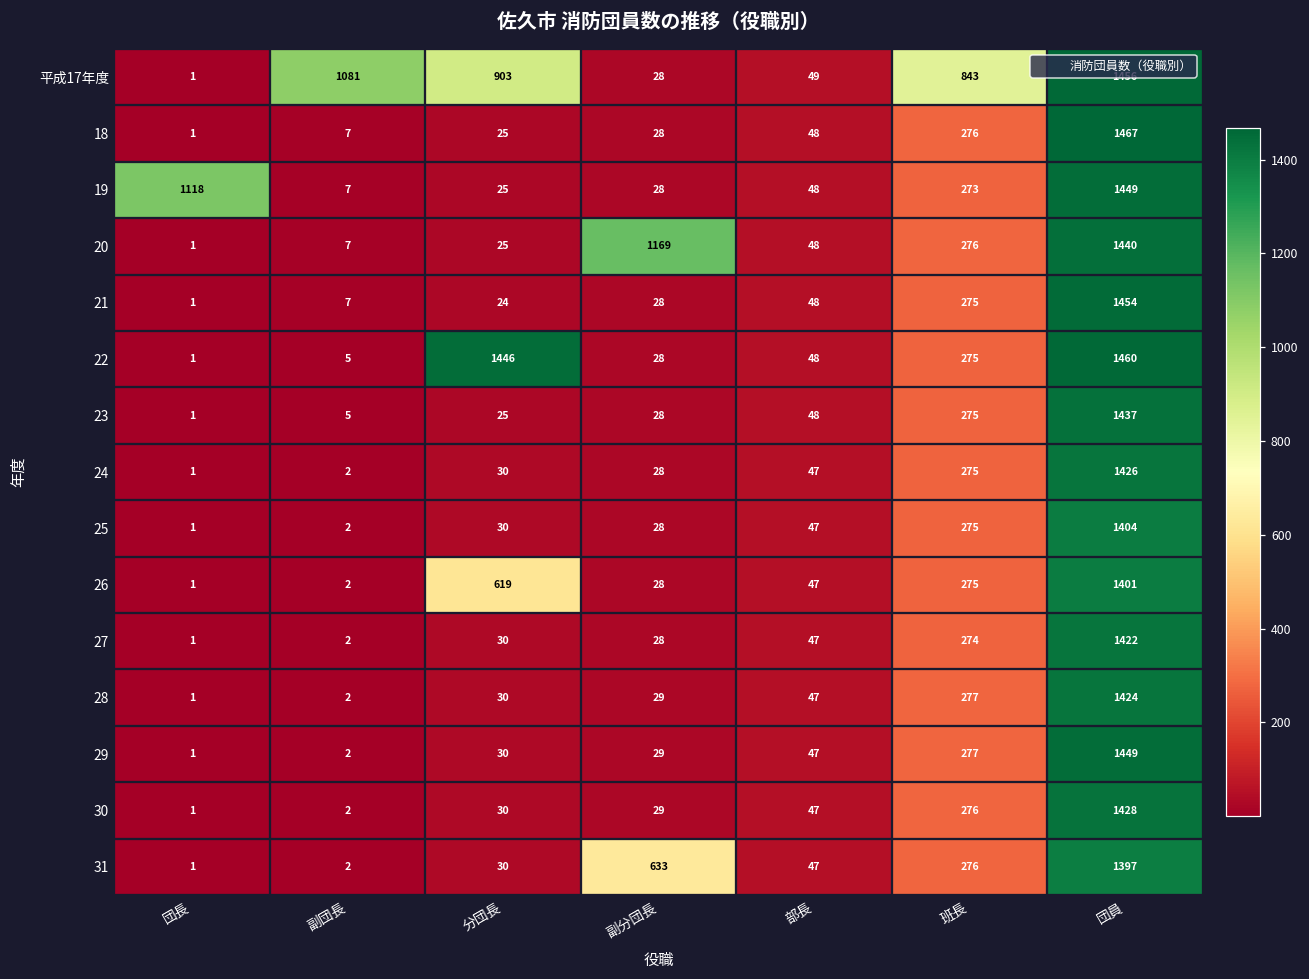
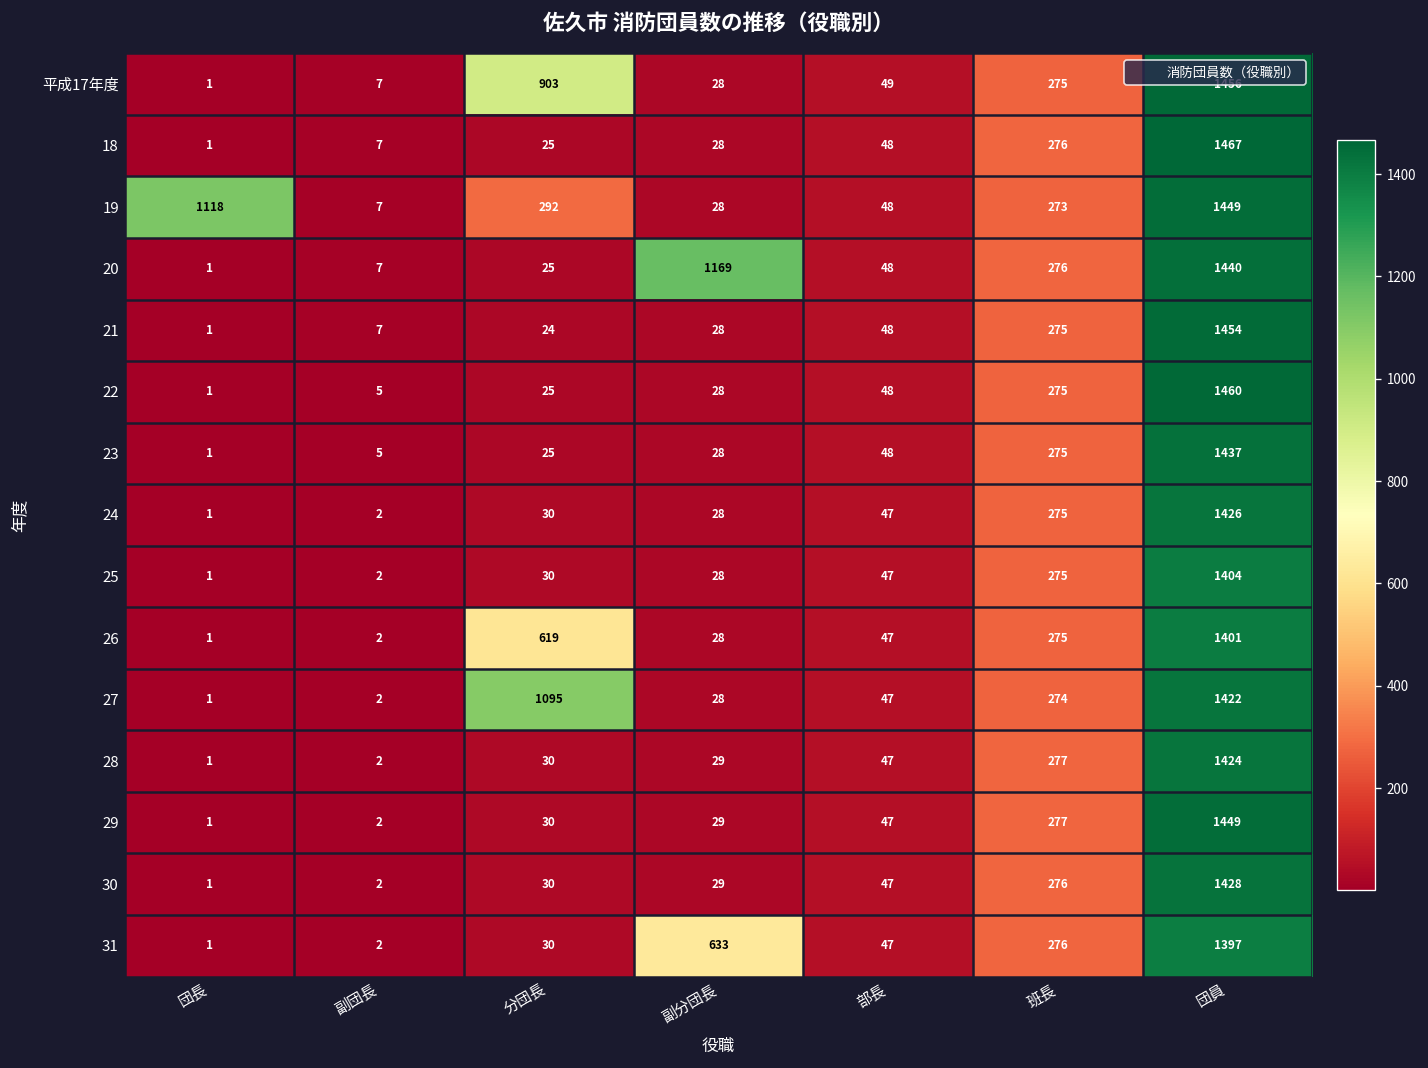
  {
    "平成17年度": {
      "団長": 1,
-     "副団長": 1081,
+     "副団長": 7,
      "分団長": 903,
      "副分団長": 28,
      "部長": 49,
-     "班長": 843
+     "班長": 275
    },
    "18": {
      "団長": 1,
      "副団長": 7,
      "分団長": 25,
      "副分団長": 28,
      "部長": 48,
      "班長": 276,
      "団員": 1467
    },
    "19": {
      "団長": 1118,
      "副団長": 7,
-     "分団長": 25,
+     "分団長": 292,
      "副分団長": 28,
      "部長": 48,
      "班長": 273,
      "団員": 1449
    },
    "20": {
      "団長": 1,
      "副団長": 7,
      "分団長": 25,
      "副分団長": 1169,
      "部長": 48,
      "班長": 276,
      "団員": 1440
    },
    "21": {
      "団長": 1,
      "副団長": 7,
      "分団長": 24,
      "副分団長": 28,
      "部長": 48,
      "班長": 275,
      "団員": 1454
    },
    "22": {
      "団長": 1,
      "副団長": 5,
-     "分団長": 1446,
+     "分団長": 25,
      "副分団長": 28,
      "部長": 48,
      "班長": 275,
      "団員": 1460
    },
    "23": {
      "団長": 1,
      "副団長": 5,
      "分団長": 25,
      "副分団長": 28,
      "部長": 48,
      "班長": 275,
      "団員": 1437
    },
    "24": {
      "団長": 1,
      "副団長": 2,
      "分団長": 30,
      "副分団長": 28,
      "部長": 47,
      "班長": 275,
      "団員": 1426
    },
    "25": {
      "団長": 1,
      "副団長": 2,
      "分団長": 30,
      "副分団長": 28,
      "部長": 47,
      "班長": 275,
      "団員": 1404
    },
    "26": {
      "団長": 1,
      "副団長": 2,
      "分団長": 619,
      "副分団長": 28,
      "部長": 47,
      "班長": 275,
      "団員": 1401
    },
    "27": {
      "団長": 1,
      "副団長": 2,
-     "分団長": 30,
+     "分団長": 1095,
      "副分団長": 28,
      "部長": 47,
      "班長": 274,
      "団員": 1422
    },
    "28": {
      "団長": 1,
      "副団長": 2,
      "分団長": 30,
      "副分団長": 29,
      "部長": 47,
      "班長": 277,
      "団員": 1424
    },
    "29": {
      "団長": 1,
      "副団長": 2,
      "分団長": 30,
      "副分団長": 29,
      "部長": 47,
      "班長": 277,
      "団員": 1449
    },
    "30": {
      "団長": 1,
      "副団長": 2,
      "分団長": 30,
      "副分団長": 29,
      "部長": 47,
      "班長": 276,
      "団員": 1428
    },
    "31": {
      "団長": 1,
      "副団長": 2,
      "分団長": 30,
      "副分団長": 633,
      "部長": 47,
      "班長": 276,
      "団員": 1397
    }
  }
